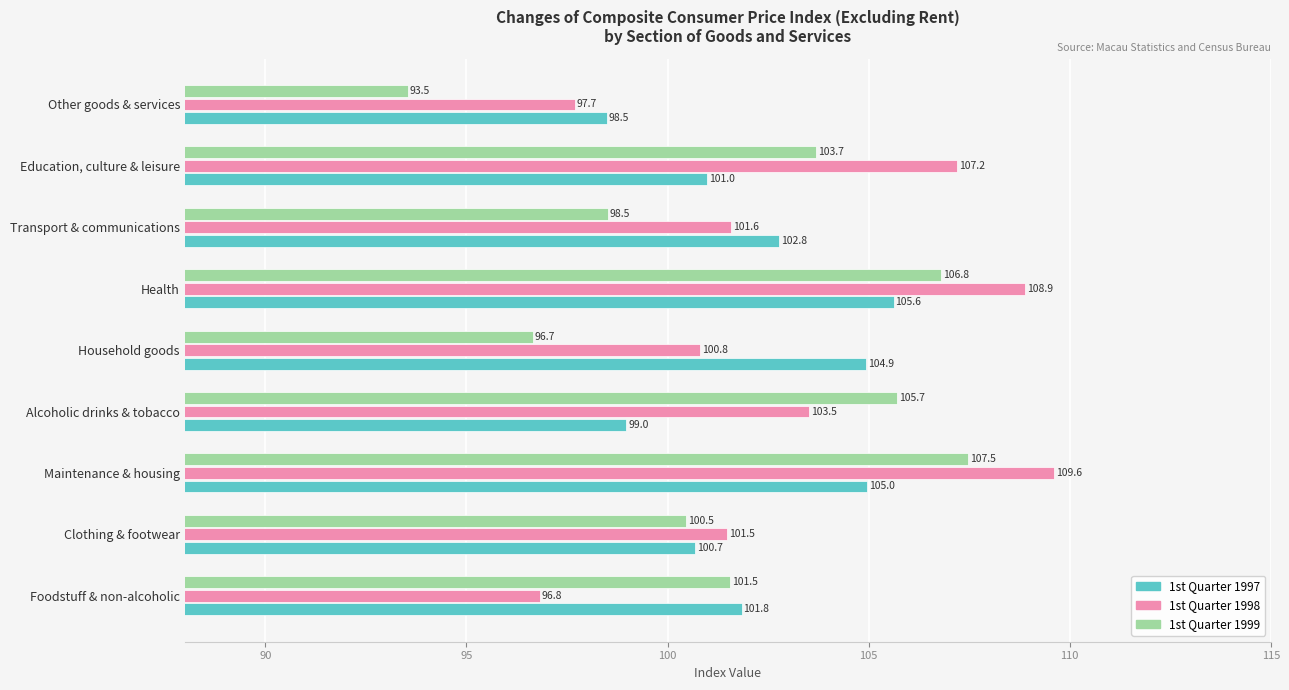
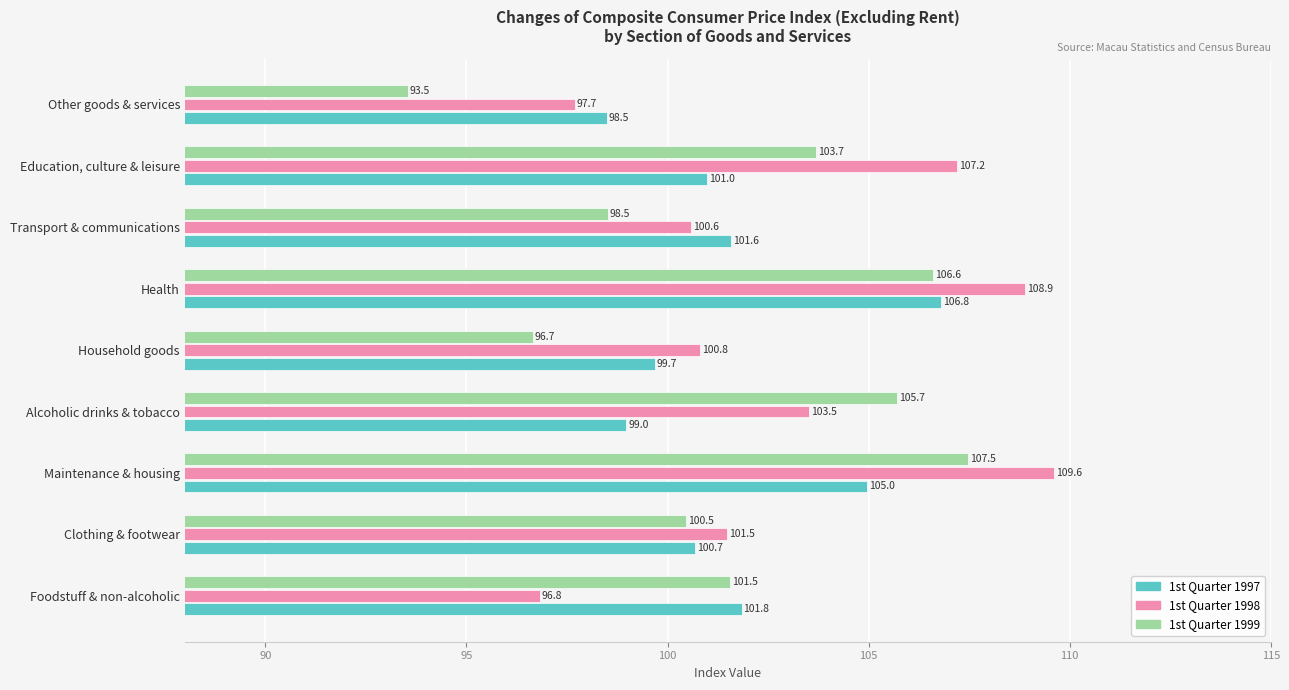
  {
    "1st Quarter 1997": {
      "Other goods & services": 98.5,
      "Education, culture & leisure": 101.0,
-     "Transport & communications": 102.8,
-     "Health": 105.6,
-     "Household goods": 104.9,
+     "Transport & communications": 101.6,
+     "Health": 106.8,
+     "Household goods": 99.7,
      "Alcoholic drinks & tobacco": 99.0,
      "Maintenance & housing": 105.0,
      "Clothing & footwear": 100.7,
      "Foodstuff & non-alcoholic": 101.8
    },
    "1st Quarter 1998": {
      "Other goods & services": 97.7,
      "Education, culture & leisure": 107.2,
-     "Transport & communications": 101.6,
+     "Transport & communications": 100.6,
      "Health": 108.9,
      "Household goods": 100.8,
      "Alcoholic drinks & tobacco": 103.5,
      "Maintenance & housing": 109.6,
      "Clothing & footwear": 101.5,
      "Foodstuff & non-alcoholic": 96.8
    },
    "1st Quarter 1999": {
      "Other goods & services": 93.5,
      "Education, culture & leisure": 103.7,
      "Transport & communications": 98.5,
-     "Health": 106.8,
+     "Health": 106.6,
      "Household goods": 96.7,
      "Alcoholic drinks & tobacco": 105.7,
      "Maintenance & housing": 107.5,
      "Clothing & footwear": 100.5,
      "Foodstuff & non-alcoholic": 101.5
    }
  }
